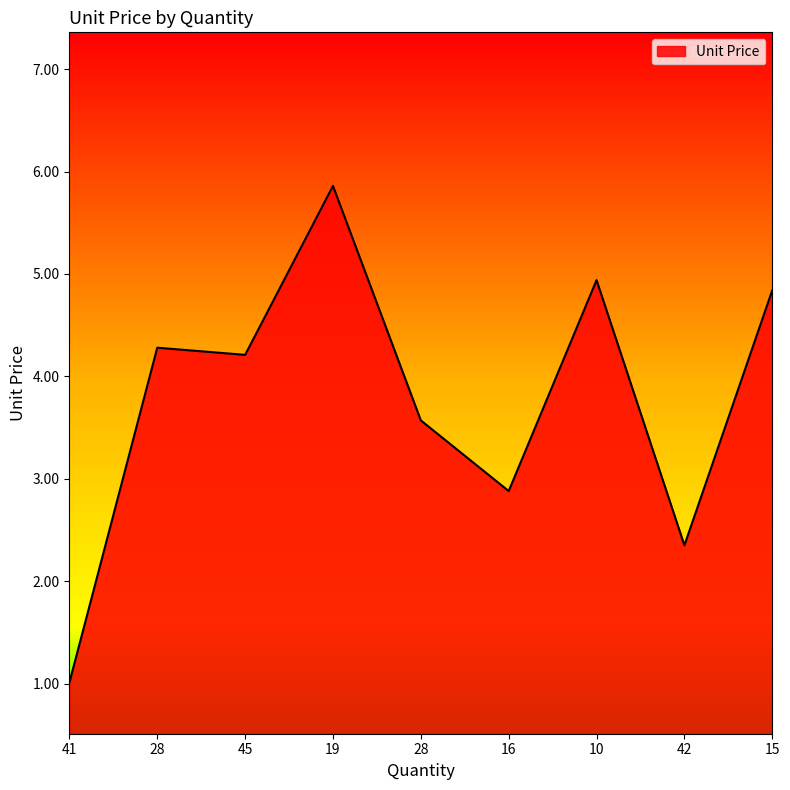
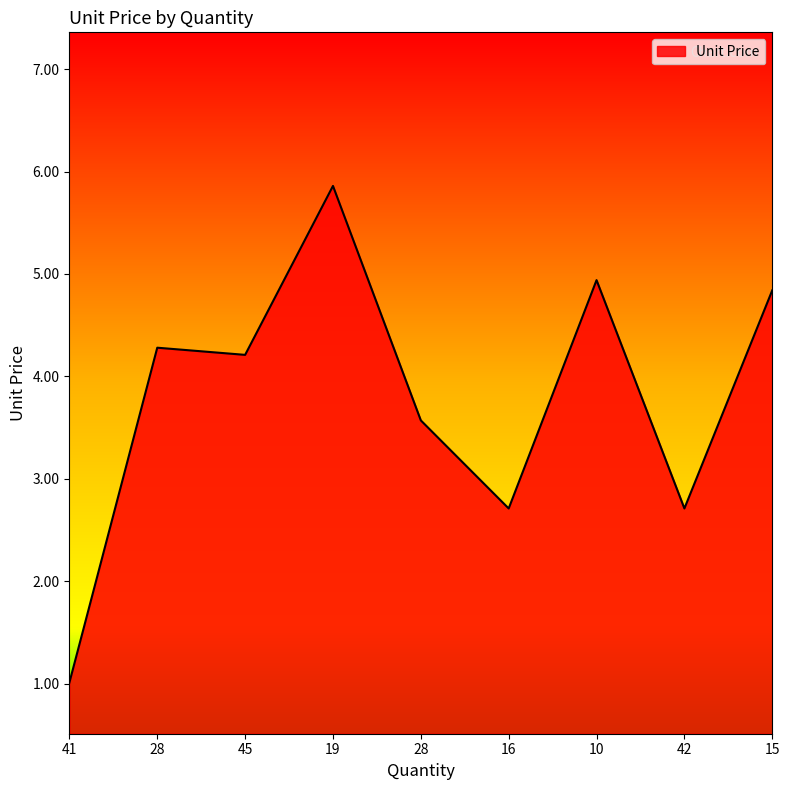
  {
    "41": 1.01,
    "45": 4.21,
    "19": 5.86,
-   "16": 2.88,
+   "16": 2.71,
    "10": 4.94,
-   "42": 2.35,
+   "42": 2.71,
    "15": 4.84
  }
